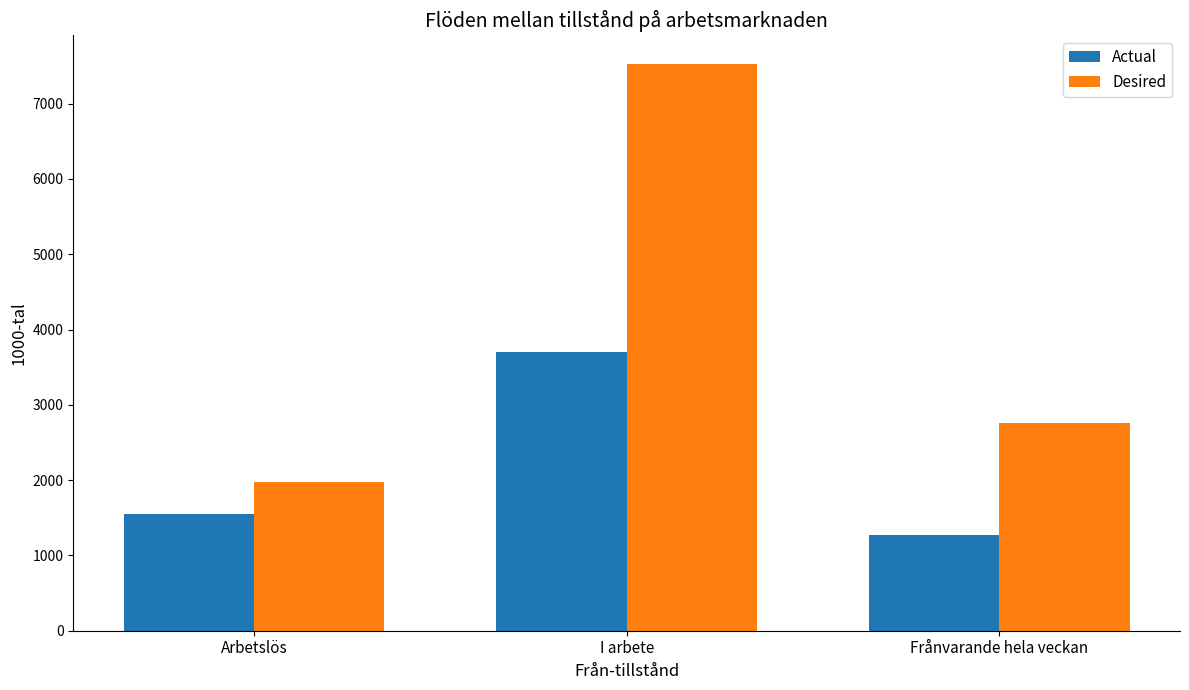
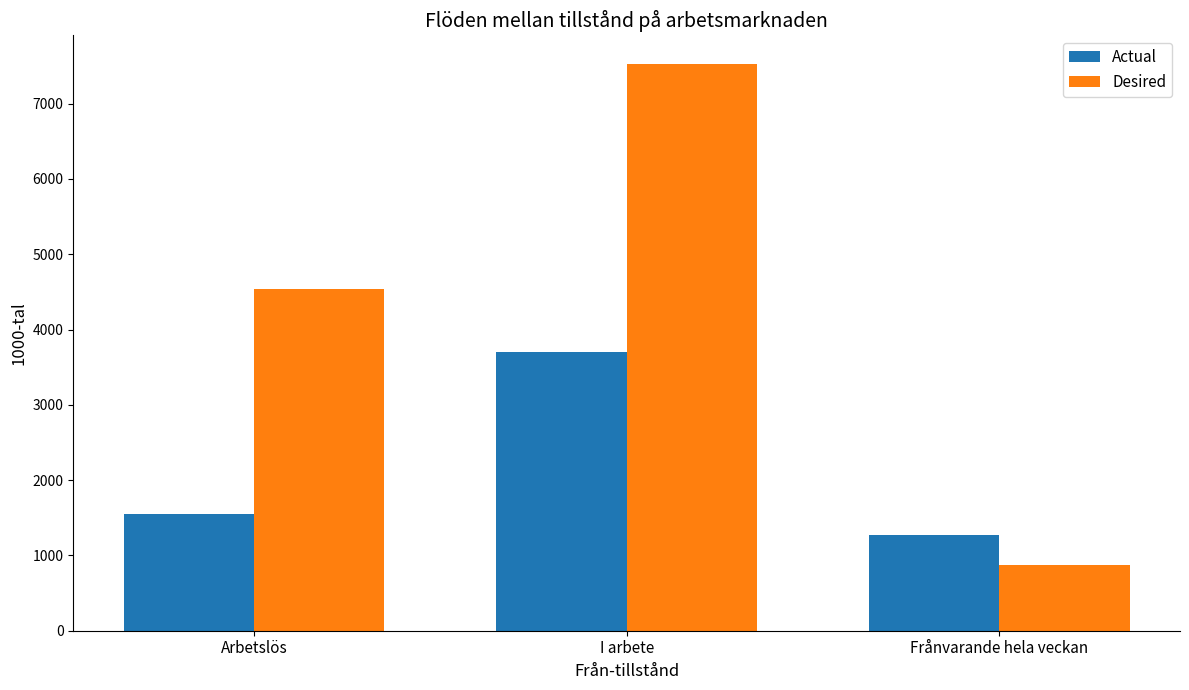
  {
    "Actual": {
      "Arbetslös": 1600,
      "I arbete": 3700,
      "Frånvarande hela veckan": 1300
    },
    "Desired": {
-     "Arbetslös": 2000,
+     "Arbetslös": 4500,
      "I arbete": 7500,
-     "Frånvarande hela veckan": 2800
+     "Frånvarande hela veckan": 900
    }
  }
